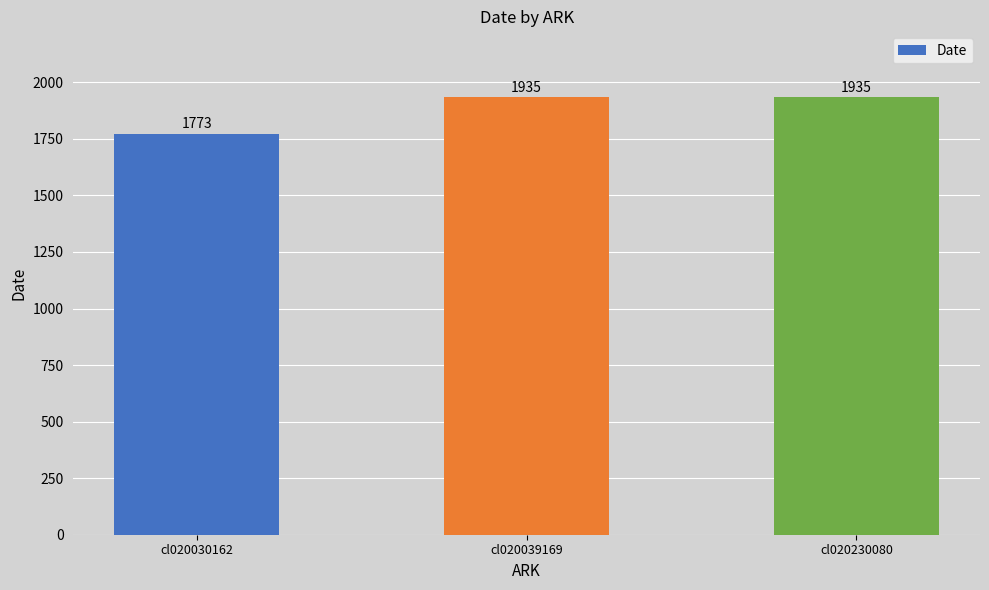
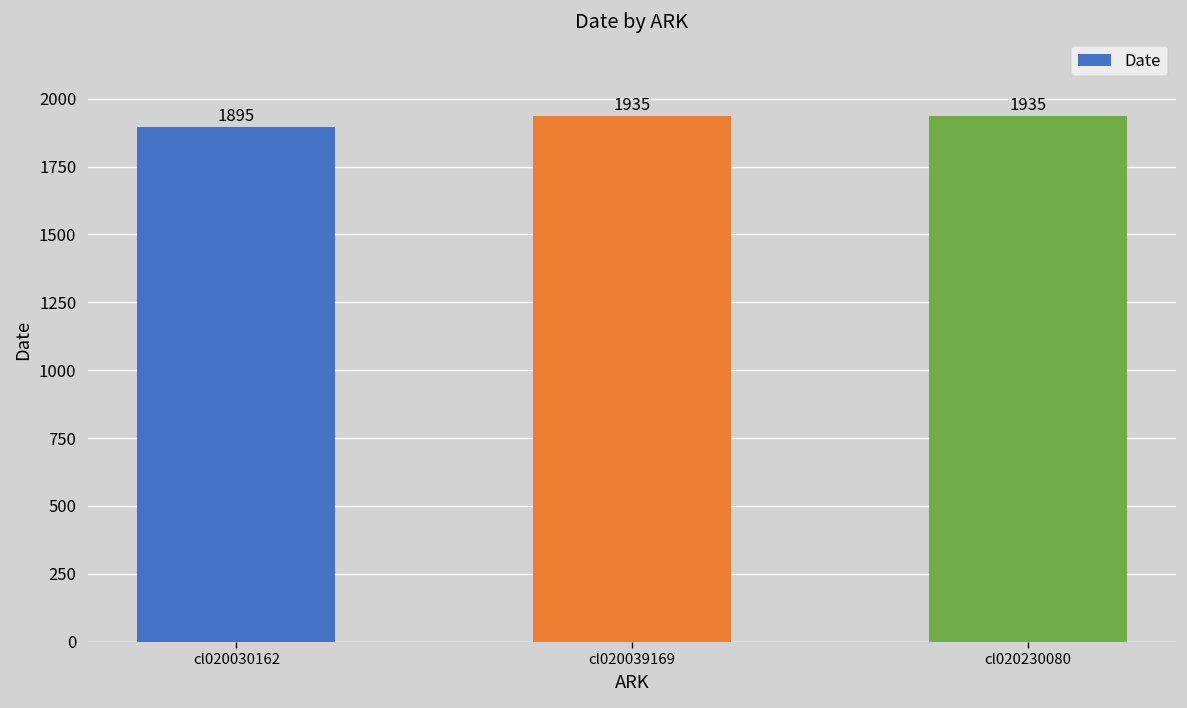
  {
-   "cl020030162": 1773,
+   "cl020030162": 1895,
    "cl020039169": 1935,
    "cl020230080": 1935
  }
